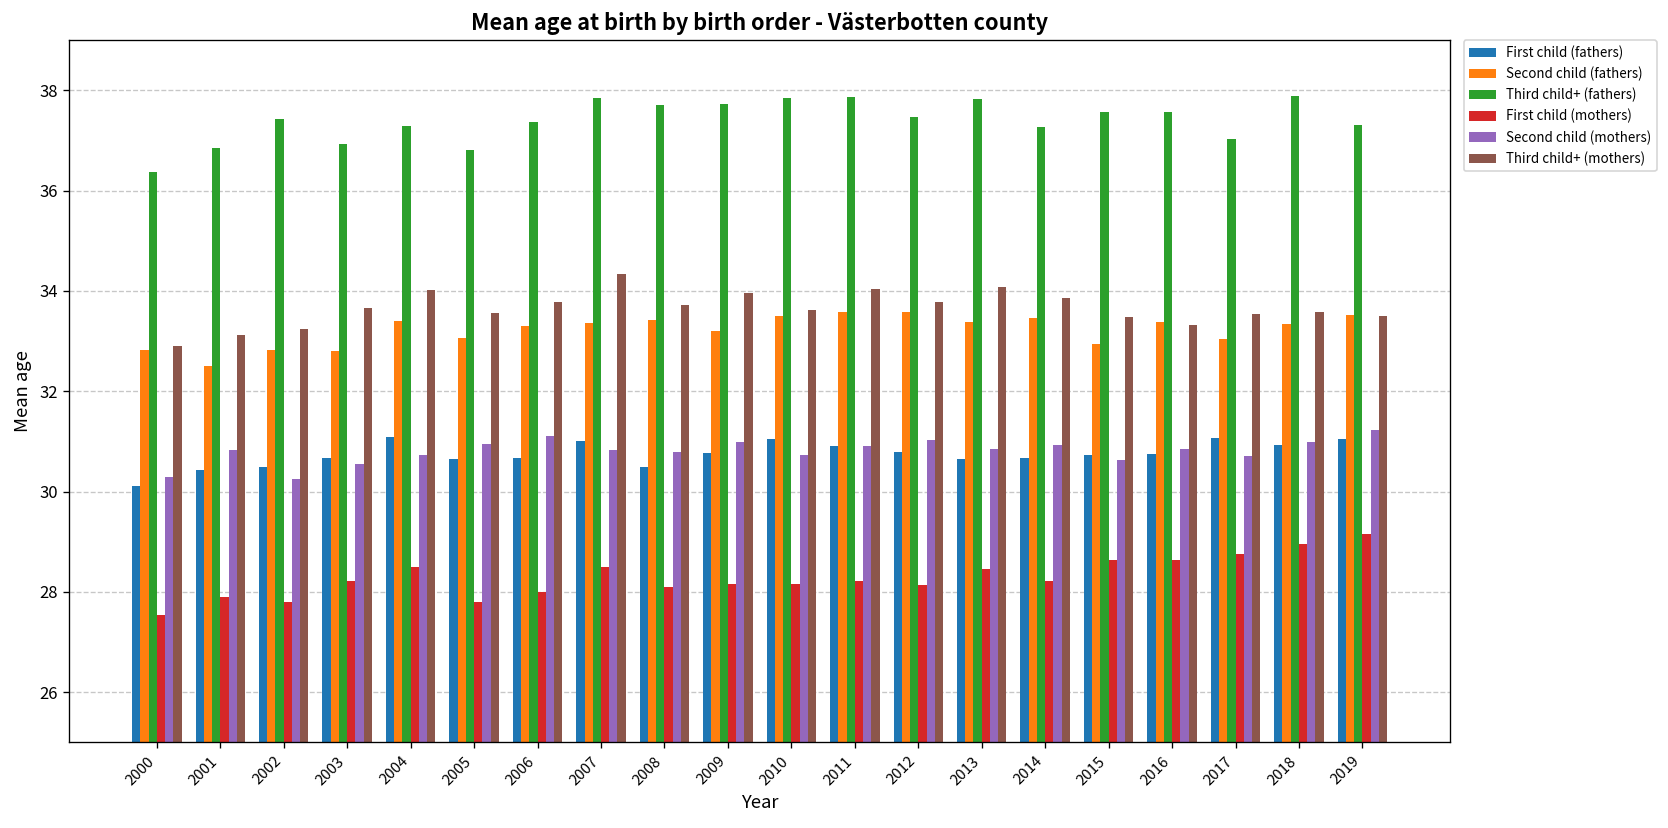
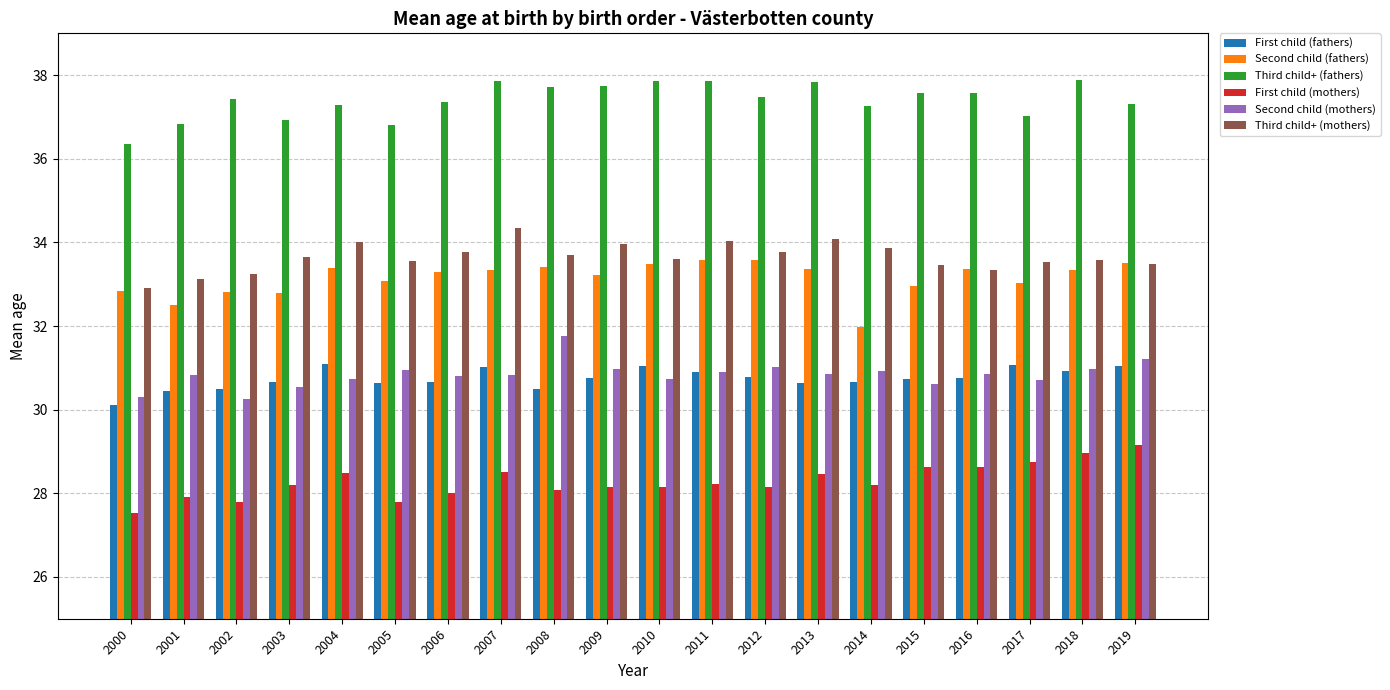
  {
    "First child (fathers)": {
      "2000": 30.1,
      "2001": 30.4,
      "2002": 30.5,
      "2003": 30.7,
      "2004": 31.1,
      "2005": 30.6,
      "2006": 30.7,
      "2007": 31.0,
      "2008": 30.5,
      "2009": 30.8,
      "2010": 31.1,
      "2011": 30.9,
      "2012": 30.8,
      "2013": 30.6,
      "2014": 30.7,
      "2015": 30.7,
      "2016": 30.8,
      "2017": 31.1,
      "2018": 30.9,
      "2019": 31.1
    },
    "Second child (fathers)": {
      "2000": 32.8,
      "2001": 32.5,
      "2002": 32.8,
      "2003": 32.8,
      "2004": 33.4,
      "2005": 33.1,
      "2006": 33.3,
      "2007": 33.4,
      "2008": 33.4,
      "2009": 33.2,
      "2010": 33.5,
      "2011": 33.6,
      "2012": 33.6,
      "2013": 33.4,
-     "2014": 33.5,
+     "2014": 32.0,
      "2015": 33.0,
      "2016": 33.4,
      "2017": 33.0,
      "2018": 33.3,
      "2019": 33.5
    },
    "Third child+ (fathers)": {
      "2000": 36.4,
      "2001": 36.8,
      "2002": 37.4,
      "2003": 36.9,
      "2004": 37.3,
      "2005": 36.8,
      "2006": 37.4,
      "2007": 37.9,
      "2008": 37.7,
      "2009": 37.7,
      "2010": 37.9,
      "2011": 37.9,
      "2012": 37.5,
      "2013": 37.8,
      "2014": 37.3,
      "2015": 37.6,
      "2016": 37.6,
      "2017": 37.0,
      "2018": 37.9,
      "2019": 37.3
    },
    "First child (mothers)": {
      "2000": 27.5,
      "2001": 27.9,
      "2002": 27.8,
      "2003": 28.2,
      "2004": 28.5,
      "2005": 27.8,
      "2006": 28.0,
      "2007": 28.5,
      "2008": 28.1,
      "2009": 28.2,
      "2010": 28.2,
      "2011": 28.2,
      "2012": 28.1,
      "2013": 28.5,
      "2014": 28.2,
      "2015": 28.6,
      "2016": 28.6,
      "2017": 28.8,
      "2018": 29.0,
      "2019": 29.2
    },
    "Second child (mothers)": {
      "2000": 30.3,
      "2001": 30.8,
      "2002": 30.3,
      "2003": 30.5,
      "2004": 30.7,
      "2005": 31.0,
-     "2006": 31.1,
+     "2006": 30.8,
      "2007": 30.8,
-     "2008": 30.8,
+     "2008": 31.8,
      "2009": 31.0,
      "2010": 30.7,
      "2011": 30.9,
      "2012": 31.0,
      "2013": 30.9,
      "2014": 30.9,
      "2015": 30.6,
      "2016": 30.9,
      "2017": 30.7,
      "2018": 31.0,
      "2019": 31.2
    },
    "Third child+ (mothers)": {
      "2000": 32.9,
      "2001": 33.1,
      "2002": 33.2,
      "2003": 33.7,
      "2004": 34.0,
      "2005": 33.6,
      "2006": 33.8,
      "2007": 34.3,
      "2008": 33.7,
      "2009": 34.0,
      "2010": 33.6,
      "2011": 34.0,
      "2012": 33.8,
      "2013": 34.1,
      "2014": 33.9,
      "2015": 33.5,
      "2016": 33.3,
      "2017": 33.5,
      "2018": 33.6,
      "2019": 33.5
    }
  }
